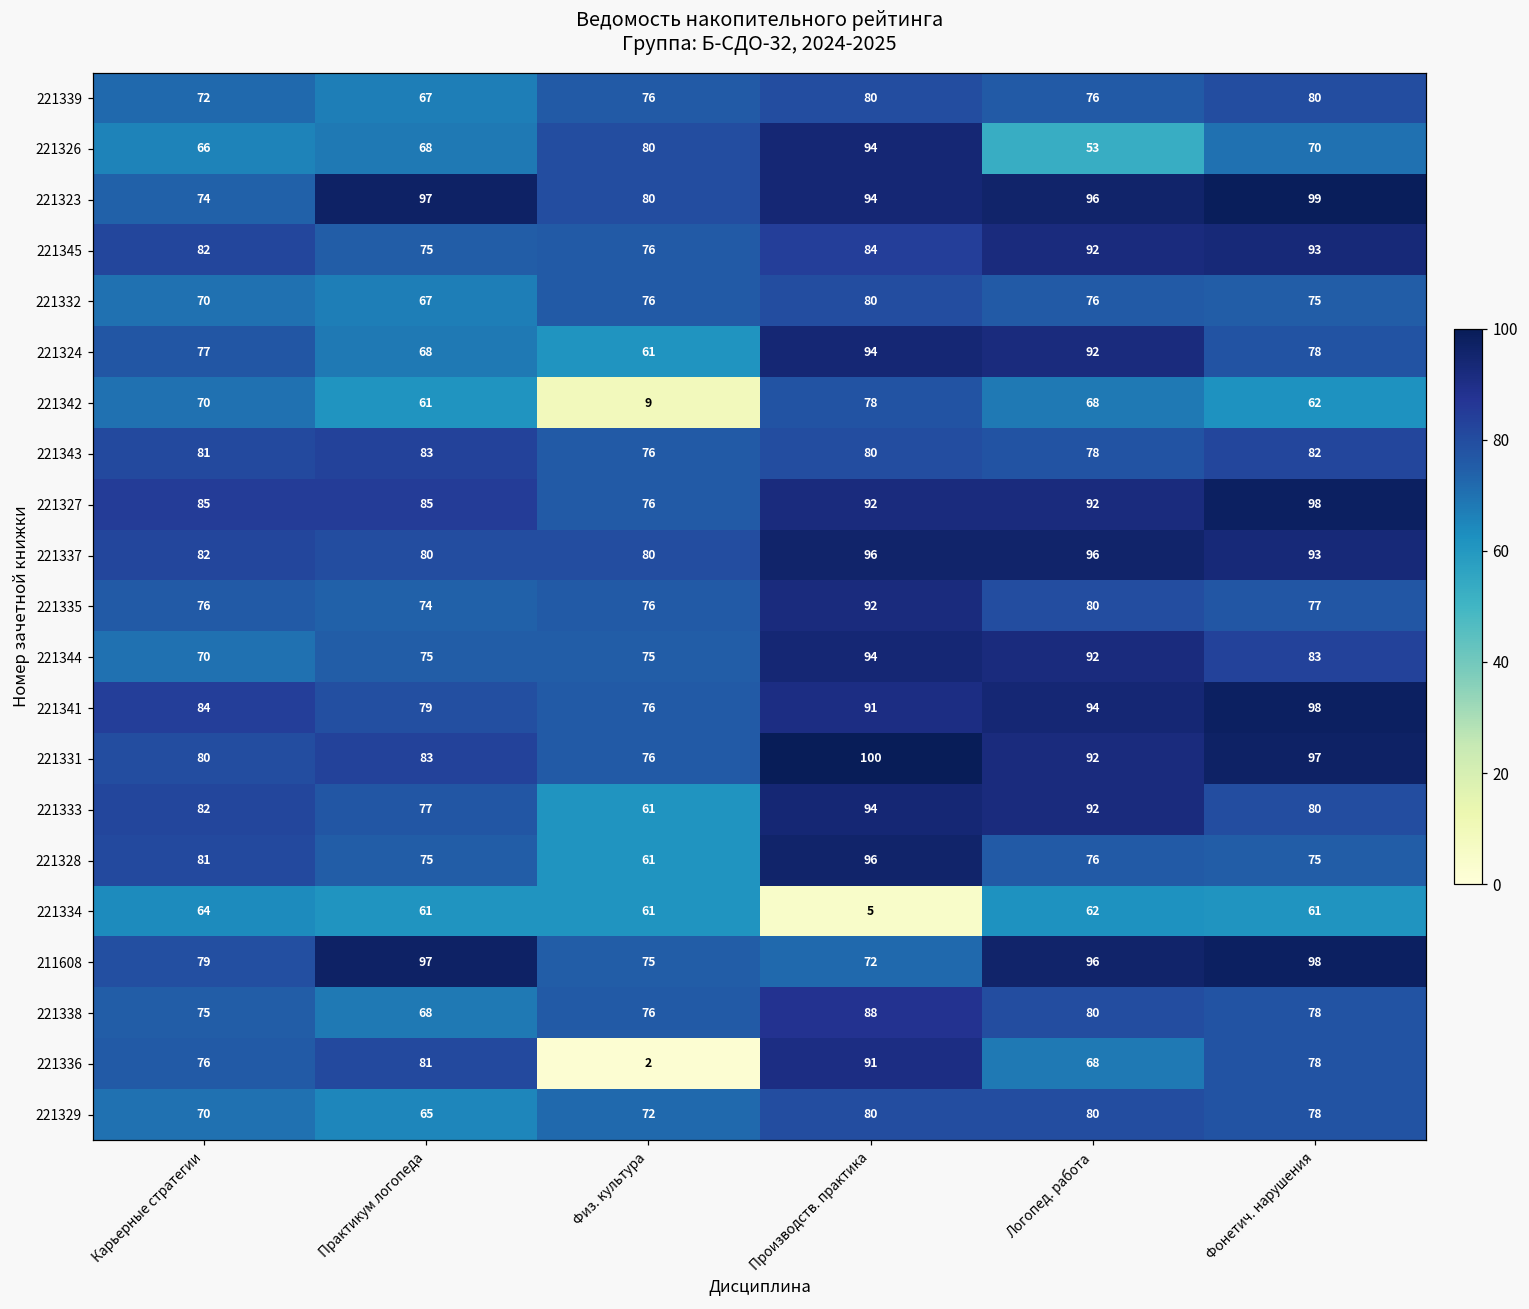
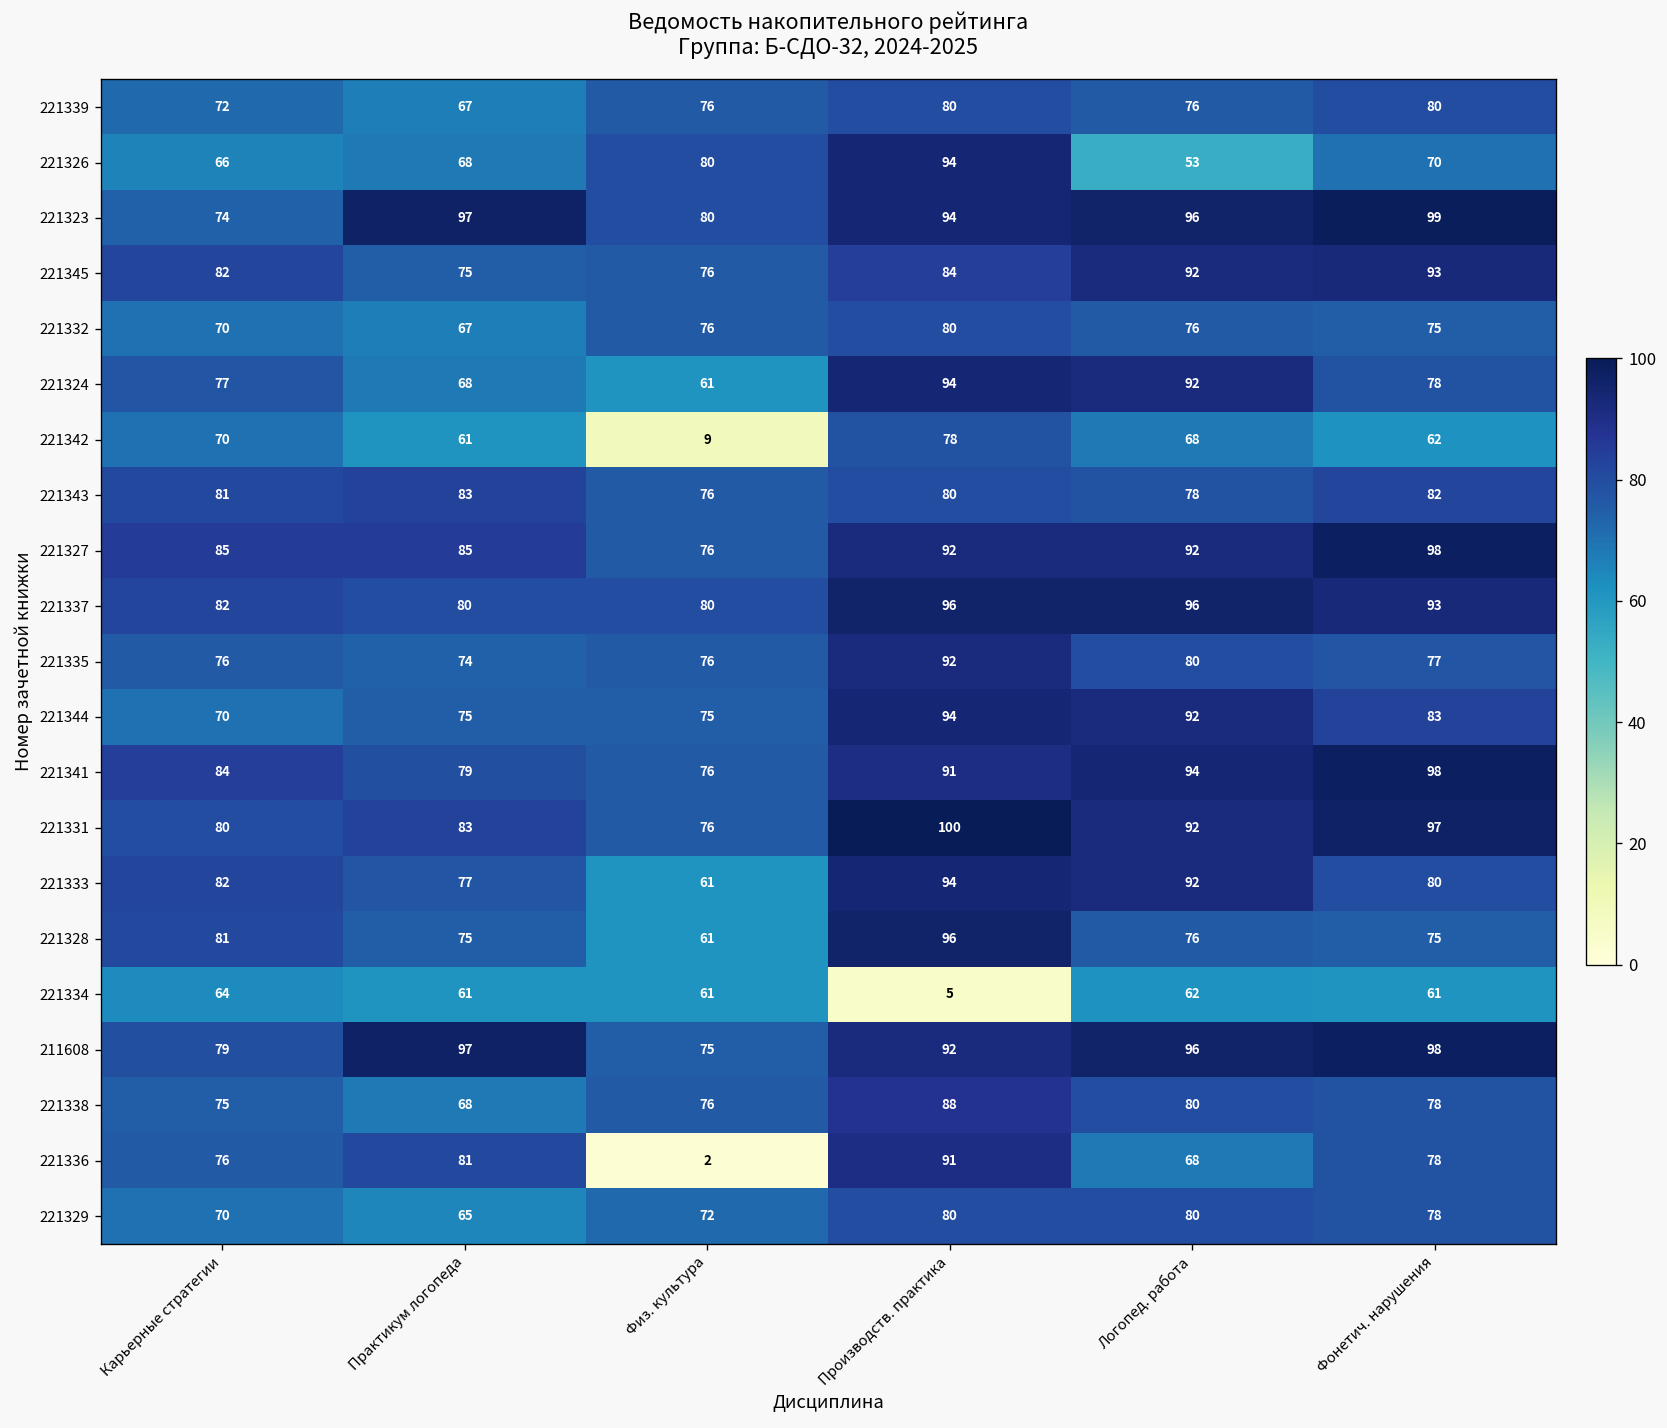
  {
    "221339": {
      "Карьерные стратегии": 72,
      "Практикум логопеда": 67,
      "Физ. культура": 76,
      "Производств. практика": 80,
      "Логопед. работа": 76,
      "Фонетич. нарушения": 80
    },
    "221326": {
      "Карьерные стратегии": 66,
      "Практикум логопеда": 68,
      "Физ. культура": 80,
      "Производств. практика": 94,
      "Логопед. работа": 53,
      "Фонетич. нарушения": 70
    },
    "221323": {
      "Карьерные стратегии": 74,
      "Практикум логопеда": 97,
      "Физ. культура": 80,
      "Производств. практика": 94,
      "Логопед. работа": 96,
      "Фонетич. нарушения": 99
    },
    "221345": {
      "Карьерные стратегии": 82,
      "Практикум логопеда": 75,
      "Физ. культура": 76,
      "Производств. практика": 84,
      "Логопед. работа": 92,
      "Фонетич. нарушения": 93
    },
    "221332": {
      "Карьерные стратегии": 70,
      "Практикум логопеда": 67,
      "Физ. культура": 76,
      "Производств. практика": 80,
      "Логопед. работа": 76,
      "Фонетич. нарушения": 75
    },
    "221324": {
      "Карьерные стратегии": 77,
      "Практикум логопеда": 68,
      "Физ. культура": 61,
      "Производств. практика": 94,
      "Логопед. работа": 92,
      "Фонетич. нарушения": 78
    },
    "221342": {
      "Карьерные стратегии": 70,
      "Практикум логопеда": 61,
      "Физ. культура": 9,
      "Производств. практика": 78,
      "Логопед. работа": 68,
      "Фонетич. нарушения": 62
    },
    "221343": {
      "Карьерные стратегии": 81,
      "Практикум логопеда": 83,
      "Физ. культура": 76,
      "Производств. практика": 80,
      "Логопед. работа": 78,
      "Фонетич. нарушения": 82
    },
    "221327": {
      "Карьерные стратегии": 85,
      "Практикум логопеда": 85,
      "Физ. культура": 76,
      "Производств. практика": 92,
      "Логопед. работа": 92,
      "Фонетич. нарушения": 98
    },
    "221337": {
      "Карьерные стратегии": 82,
      "Практикум логопеда": 80,
      "Физ. культура": 80,
      "Производств. практика": 96,
      "Логопед. работа": 96,
      "Фонетич. нарушения": 93
    },
    "221335": {
      "Карьерные стратегии": 76,
      "Практикум логопеда": 74,
      "Физ. культура": 76,
      "Производств. практика": 92,
      "Логопед. работа": 80,
      "Фонетич. нарушения": 77
    },
    "221344": {
      "Карьерные стратегии": 70,
      "Практикум логопеда": 75,
      "Физ. культура": 75,
      "Производств. практика": 94,
      "Логопед. работа": 92,
      "Фонетич. нарушения": 83
    },
    "221341": {
      "Карьерные стратегии": 84,
      "Практикум логопеда": 79,
      "Физ. культура": 76,
      "Производств. практика": 91,
      "Логопед. работа": 94,
      "Фонетич. нарушения": 98
    },
    "221331": {
      "Карьерные стратегии": 80,
      "Практикум логопеда": 83,
      "Физ. культура": 76,
      "Производств. практика": 100,
      "Логопед. работа": 92,
      "Фонетич. нарушения": 97
    },
    "221333": {
      "Карьерные стратегии": 82,
      "Практикум логопеда": 77,
      "Физ. культура": 61,
      "Производств. практика": 94,
      "Логопед. работа": 92,
      "Фонетич. нарушения": 80
    },
    "221328": {
      "Карьерные стратегии": 81,
      "Практикум логопеда": 75,
      "Физ. культура": 61,
      "Производств. практика": 96,
      "Логопед. работа": 76,
      "Фонетич. нарушения": 75
    },
    "221334": {
      "Карьерные стратегии": 64,
      "Практикум логопеда": 61,
      "Физ. культура": 61,
      "Производств. практика": 5,
      "Логопед. работа": 62,
      "Фонетич. нарушения": 61
    },
    "211608": {
      "Карьерные стратегии": 79,
      "Практикум логопеда": 97,
      "Физ. культура": 75,
-     "Производств. практика": 72,
+     "Производств. практика": 92,
      "Логопед. работа": 96,
      "Фонетич. нарушения": 98
    },
    "221338": {
      "Карьерные стратегии": 75,
      "Практикум логопеда": 68,
      "Физ. культура": 76,
      "Производств. практика": 88,
      "Логопед. работа": 80,
      "Фонетич. нарушения": 78
    },
    "221336": {
      "Карьерные стратегии": 76,
      "Практикум логопеда": 81,
      "Физ. культура": 2,
      "Производств. практика": 91,
      "Логопед. работа": 68,
      "Фонетич. нарушения": 78
    },
    "221329": {
      "Карьерные стратегии": 70,
      "Практикум логопеда": 65,
      "Физ. культура": 72,
      "Производств. практика": 80,
      "Логопед. работа": 80,
      "Фонетич. нарушения": 78
    }
  }
